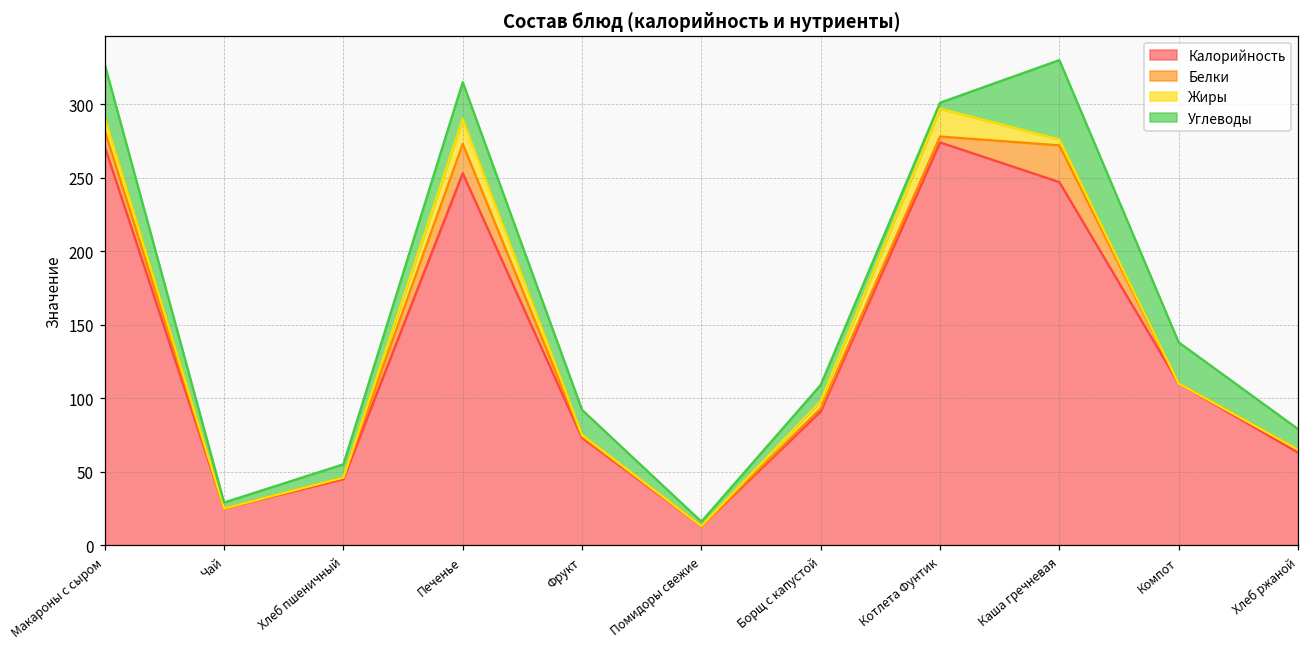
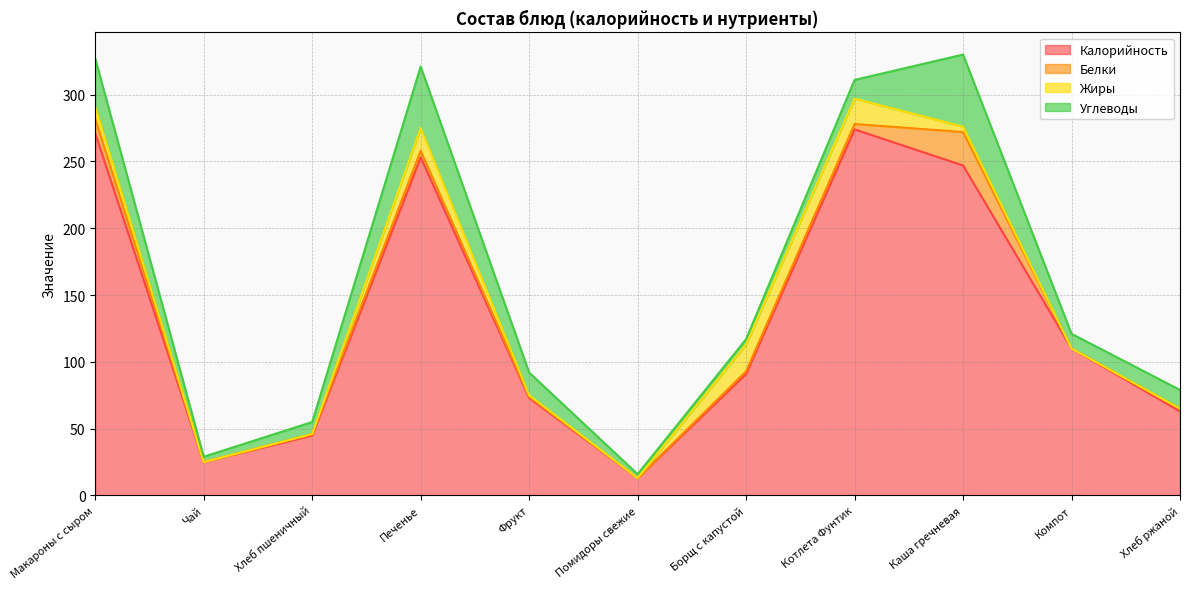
  {
    "Калорийность": {
      "Макароны с сыром": 271,
      "Печенье": 253,
      "Борщ с капустой": 91,
      "Котлета Фунтик": 274,
      "Каша гречневая": 247,
      "Хлеб ржаной": 63
    },
    "Белки": {
      "Макароны с сыром": 11,
-     "Печенье": 20,
+     "Печенье": 5,
      "Борщ с капустой": 2,
      "Котлета Фунтик": 4,
      "Каша гречневая": 25
    },
    "Жиры": {
      "Макароны с сыром": 9,
      "Печенье": 17,
-     "Борщ с капустой": 5,
+     "Борщ с капустой": 20,
      "Котлета Фунтик": 19,
      "Каша гречневая": 4
    },
    "Углеводы": {
      "Макароны с сыром": 36,
      "Чай": 4,
      "Хлеб пшеничный": 9,
-     "Печенье": 25,
+     "Печенье": 46,
      "Фрукт": 17,
      "Помидоры свежие": 3,
-     "Борщ с капустой": 11,
-     "Котлета Фунтик": 4,
+     "Борщ с капустой": 4,
+     "Котлета Фунтик": 14,
      "Каша гречневая": 54,
-     "Компот": 28,
+     "Компот": 11,
      "Хлеб ржаной": 14
    }
  }
